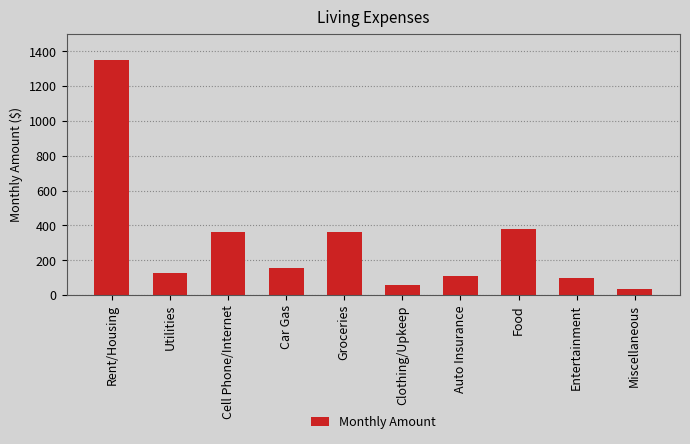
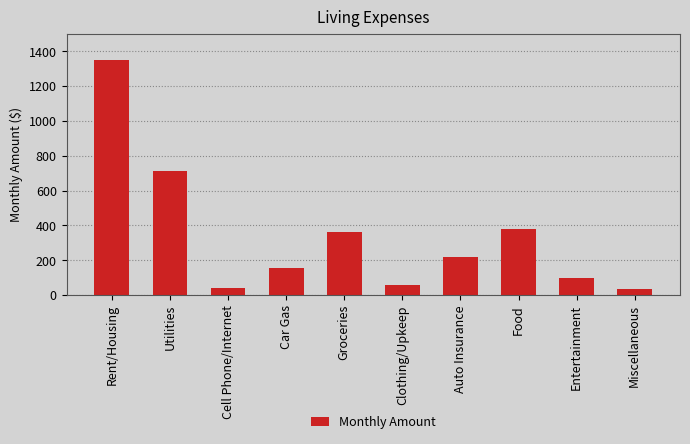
  {
    "Rent/Housing": 1350,
-   "Utilities": 130,
-   "Cell Phone/Internet": 360,
+   "Utilities": 710,
+   "Cell Phone/Internet": 40,
    "Car Gas": 160,
    "Groceries": 360,
    "Clothing/Upkeep": 60,
-   "Auto Insurance": 110,
+   "Auto Insurance": 220,
    "Food": 380,
    "Entertainment": 100,
    "Miscellaneous": 30
  }
